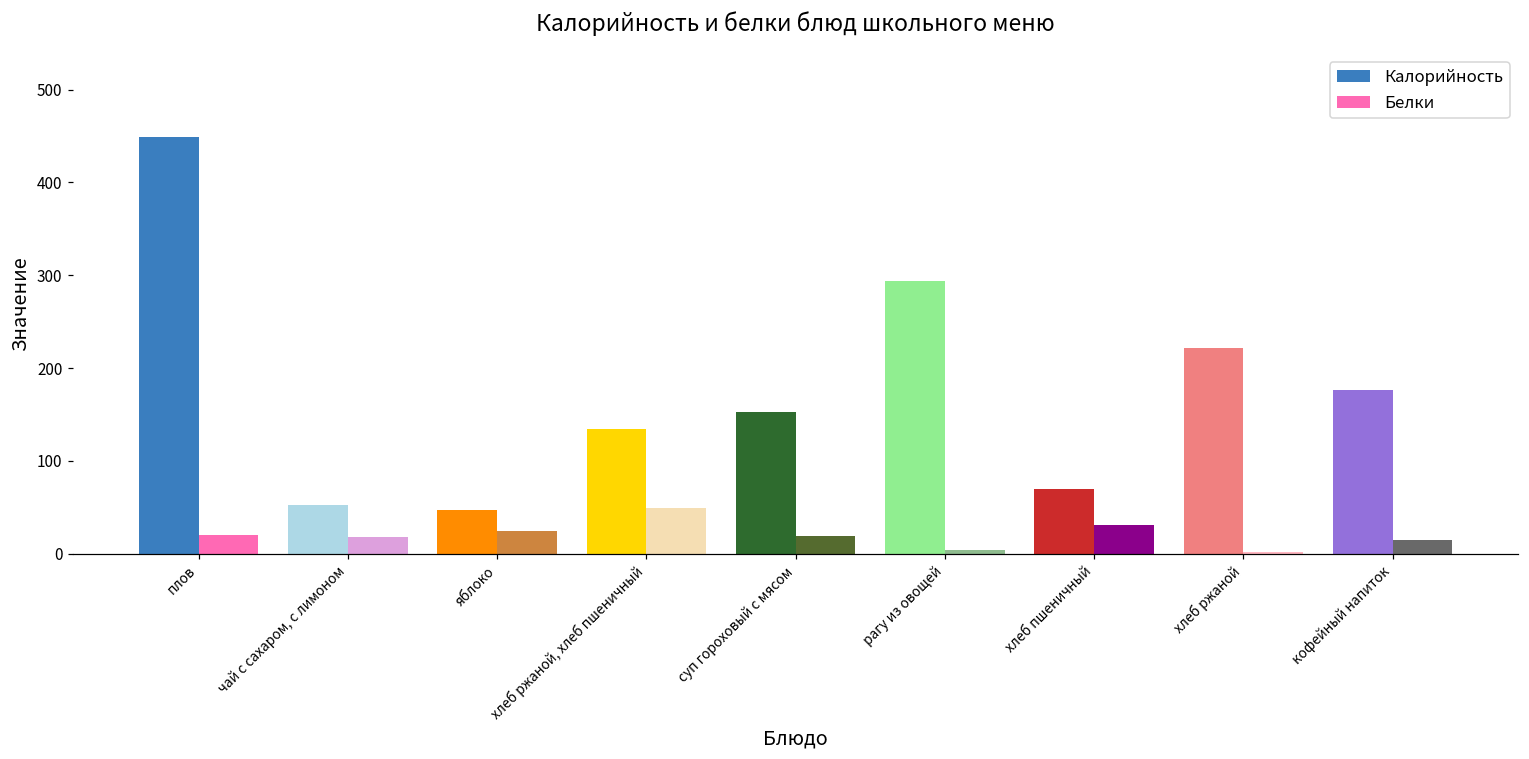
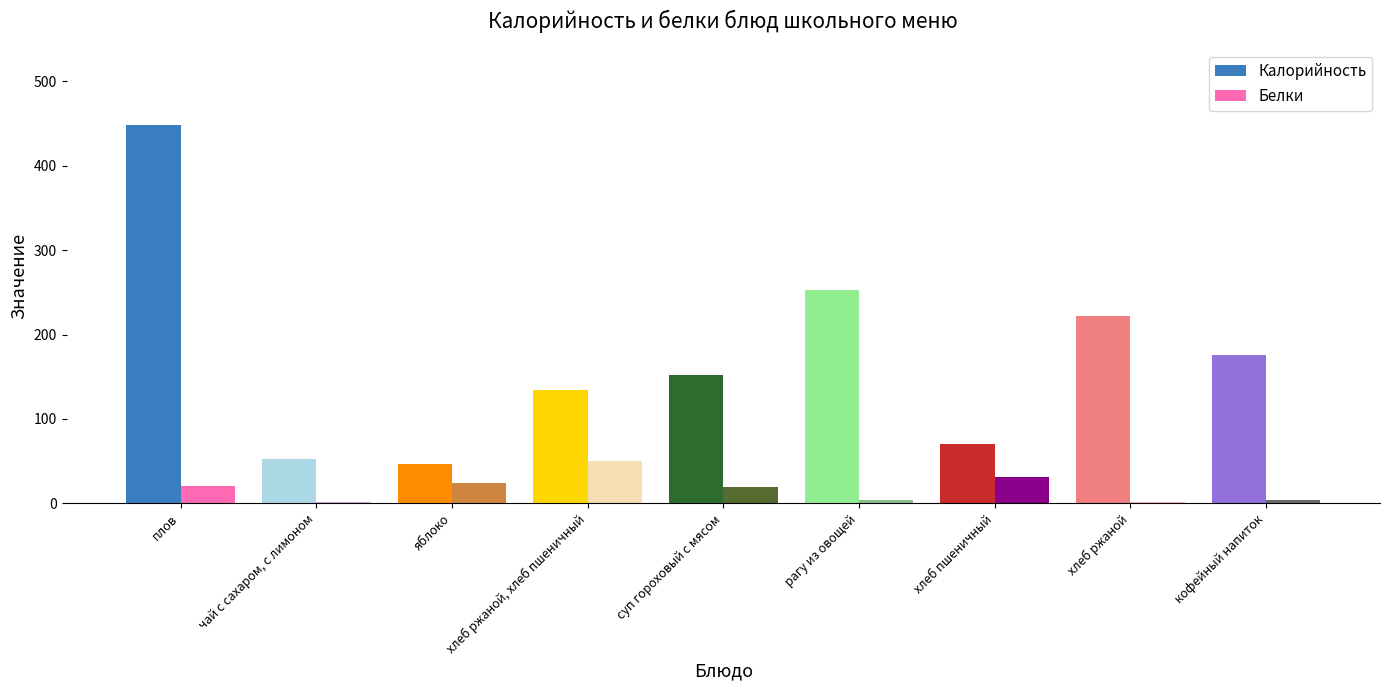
  {
    "Калорийность": {
      "плов": 450,
      "чай с сахаром, с лимоном": 50,
      "яблоко": 50,
      "хлеб ржаной, хлеб пшеничный": 130,
      "суп гороховый с мясом": 150,
-     "рагу из овощей": 290,
+     "рагу из овощей": 250,
      "хлеб пшеничный": 70,
      "хлеб ржаной": 220,
      "кофейный напиток": 180
    },
    "Белки": {
      "плов": 20,
-     "чай с сахаром, с лимоном": 20,
+     "чай с сахаром, с лимоном": 0,
      "яблоко": 20,
      "хлеб ржаной, хлеб пшеничный": 50,
      "суп гороховый с мясом": 20,
      "рагу из овощей": 0,
      "хлеб пшеничный": 30,
-     "кофейный напиток": 10
+     "кофейный напиток": 0
    }
  }
